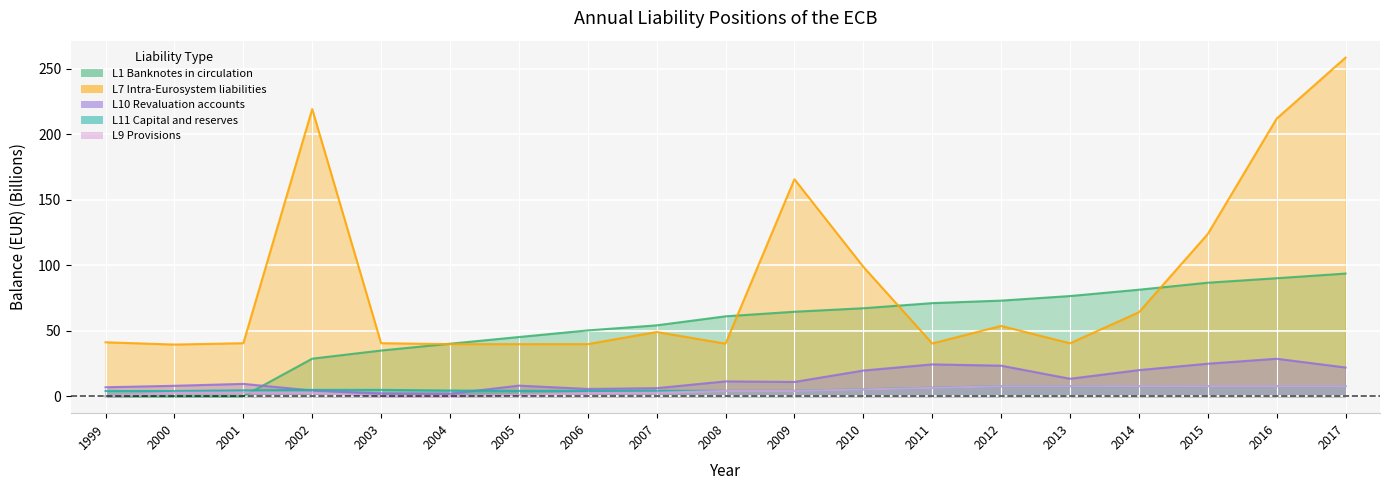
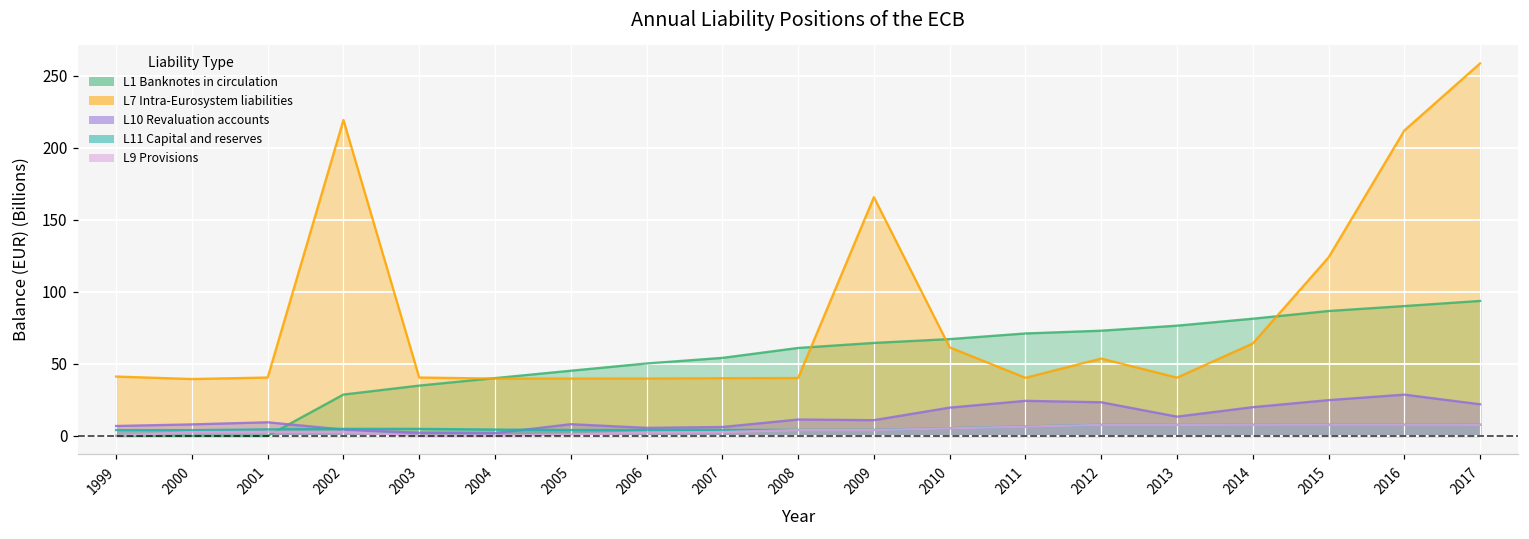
  {
    "L7 Intra-Eurosystem liabilities": {
      "1999": 41,
      "2000": 39,
      "2001": 40,
      "2002": 219,
      "2003": 40,
      "2005": 40,
      "2006": 40,
-     "2007": 49,
+     "2007": 40,
      "2008": 40,
      "2009": 166,
-     "2010": 99,
+     "2010": 61,
      "2011": 40,
      "2012": 54,
      "2013": 40,
      "2014": 64,
      "2015": 124,
      "2016": 212,
      "2017": 259
    }
  }
